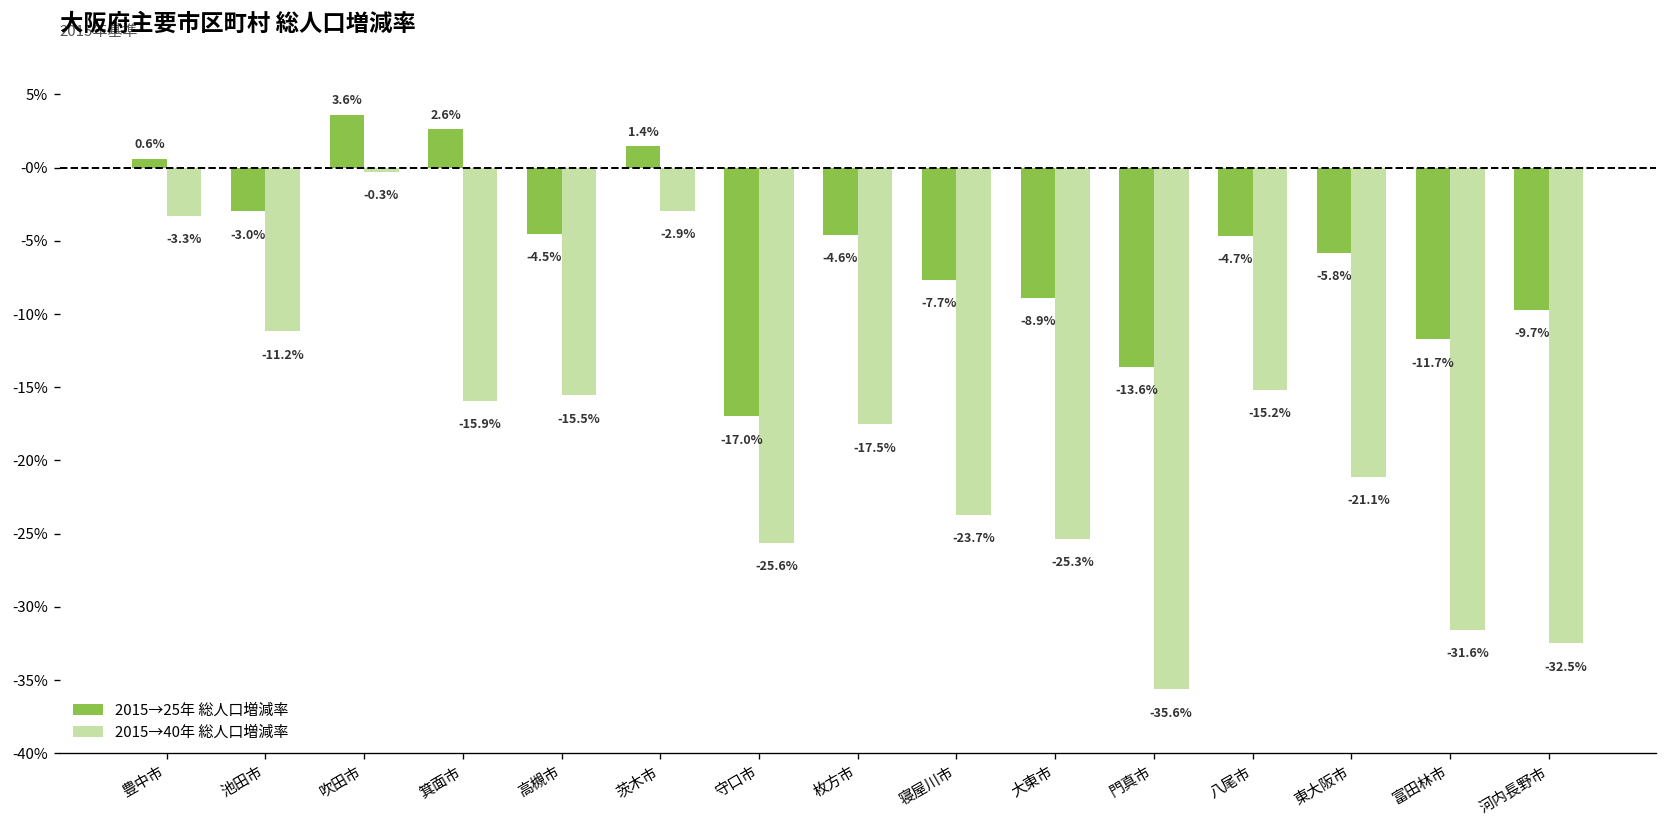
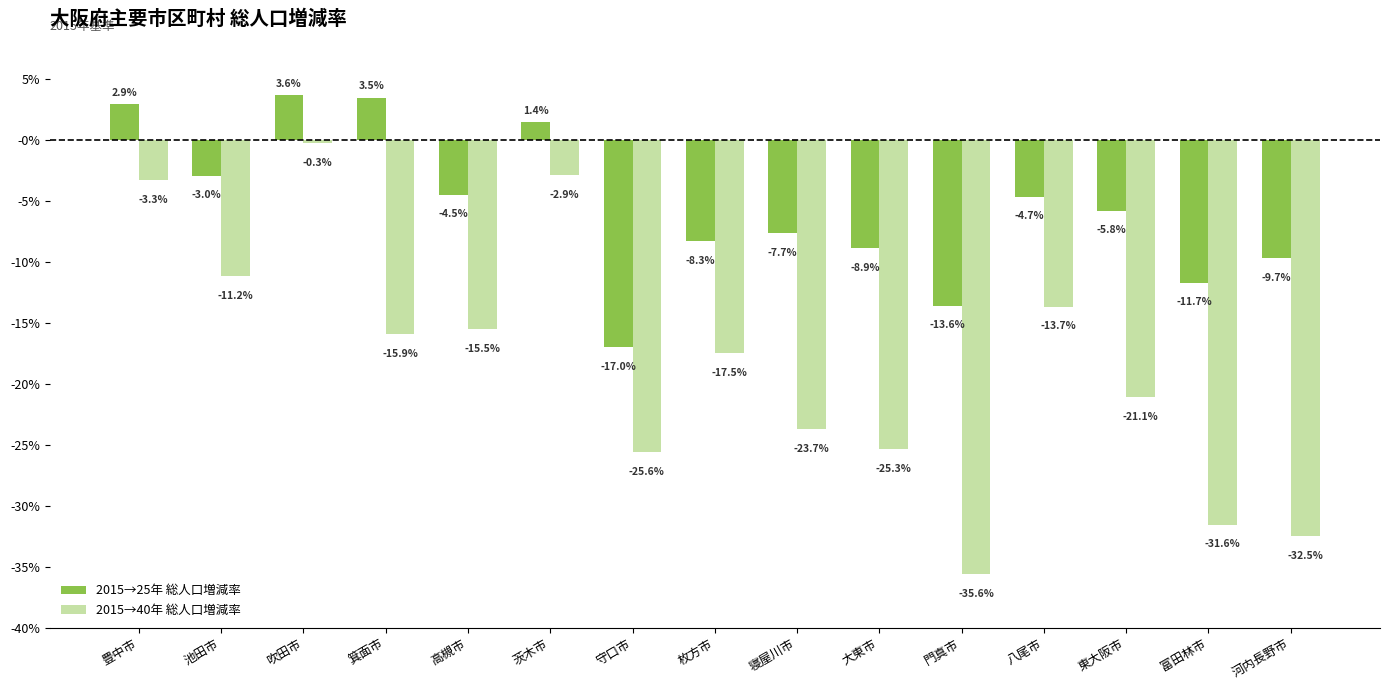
  {
    "2015→25年 総人口増減率": {
-     "豊中市": "0.6%",
+     "豊中市": "2.9%",
      "池田市": "-3.0%",
      "吹田市": "3.6%",
-     "箕面市": "2.6%",
+     "箕面市": "3.5%",
      "高槻市": "-4.5%",
      "茨木市": "1.4%",
      "守口市": "-17.0%",
-     "枚方市": "-4.6%",
+     "枚方市": "-8.3%",
      "寝屋川市": "-7.7%",
      "大東市": "-8.9%",
      "門真市": "-13.6%",
      "八尾市": "-4.7%",
      "東大阪市": "-5.8%",
      "富田林市": "-11.7%",
      "河内長野市": "-9.7%"
    },
    "2015→40年 総人口増減率": {
      "豊中市": "-3.3%",
      "池田市": "-11.2%",
      "吹田市": "-0.3%",
      "箕面市": "-15.9%",
      "高槻市": "-15.5%",
      "茨木市": "-2.9%",
      "守口市": "-25.6%",
      "枚方市": "-17.5%",
      "寝屋川市": "-23.7%",
      "大東市": "-25.3%",
      "門真市": "-35.6%",
-     "八尾市": "-15.2%",
+     "八尾市": "-13.7%",
      "東大阪市": "-21.1%",
      "富田林市": "-31.6%",
      "河内長野市": "-32.5%"
    }
  }
